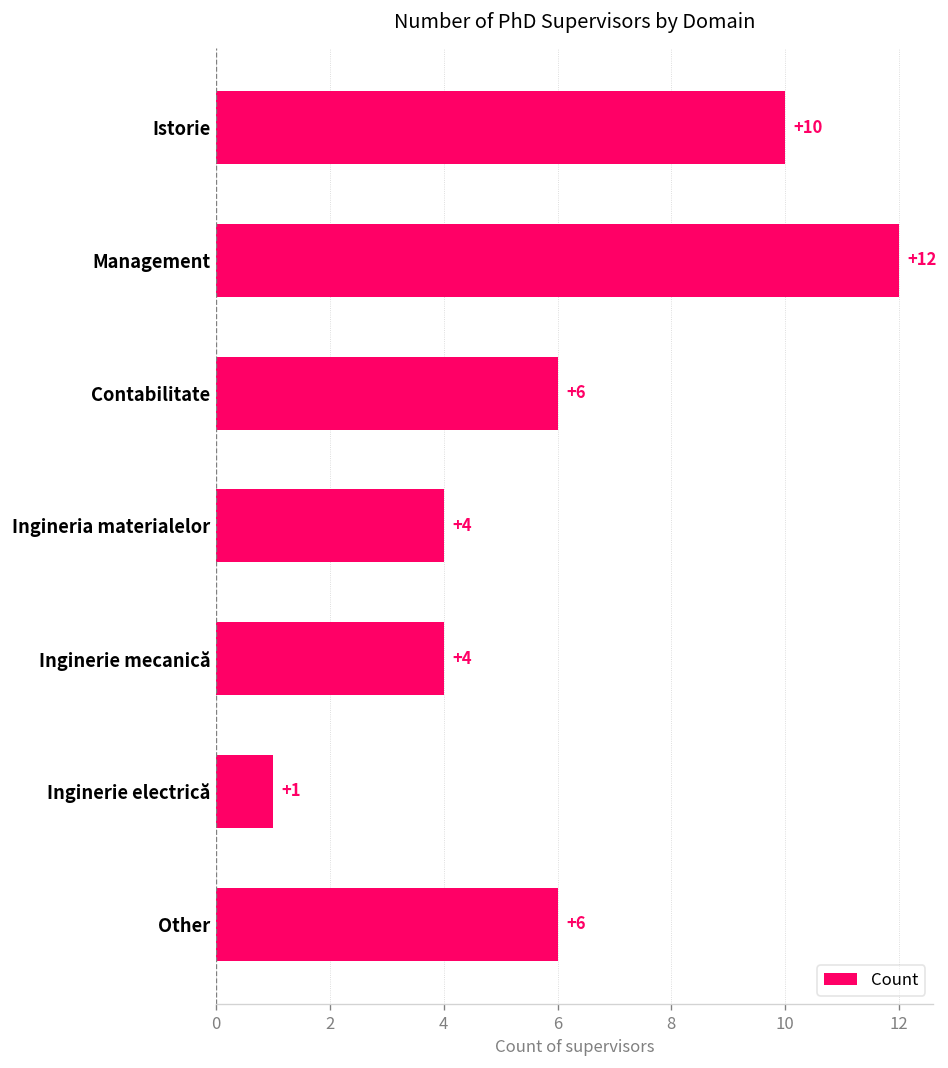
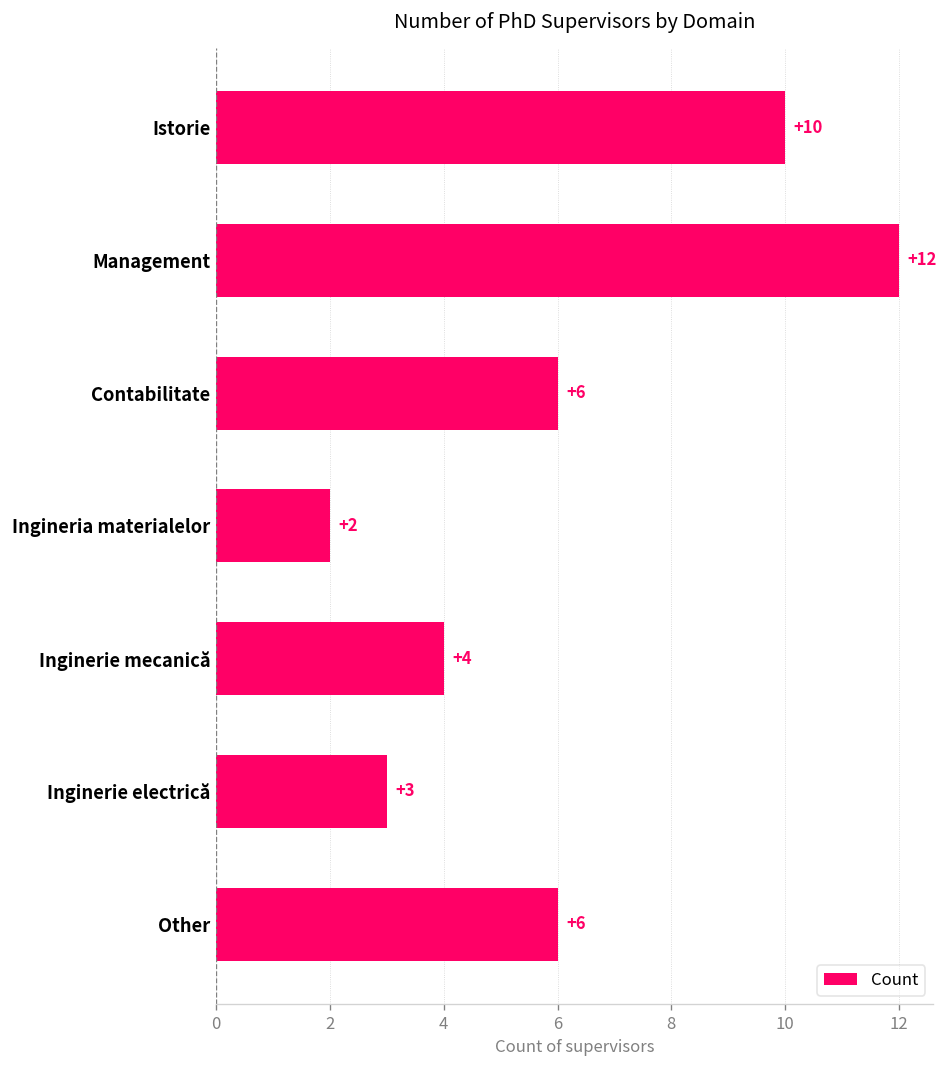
  {
    "Istorie": "+10",
    "Management": "+12",
    "Contabilitate": "+6",
-   "Ingineria materialelor": "+4",
+   "Ingineria materialelor": "+2",
    "Inginerie mecanică": "+4",
-   "Inginerie electrică": "+1",
+   "Inginerie electrică": "+3",
    "Other": "+6"
  }
